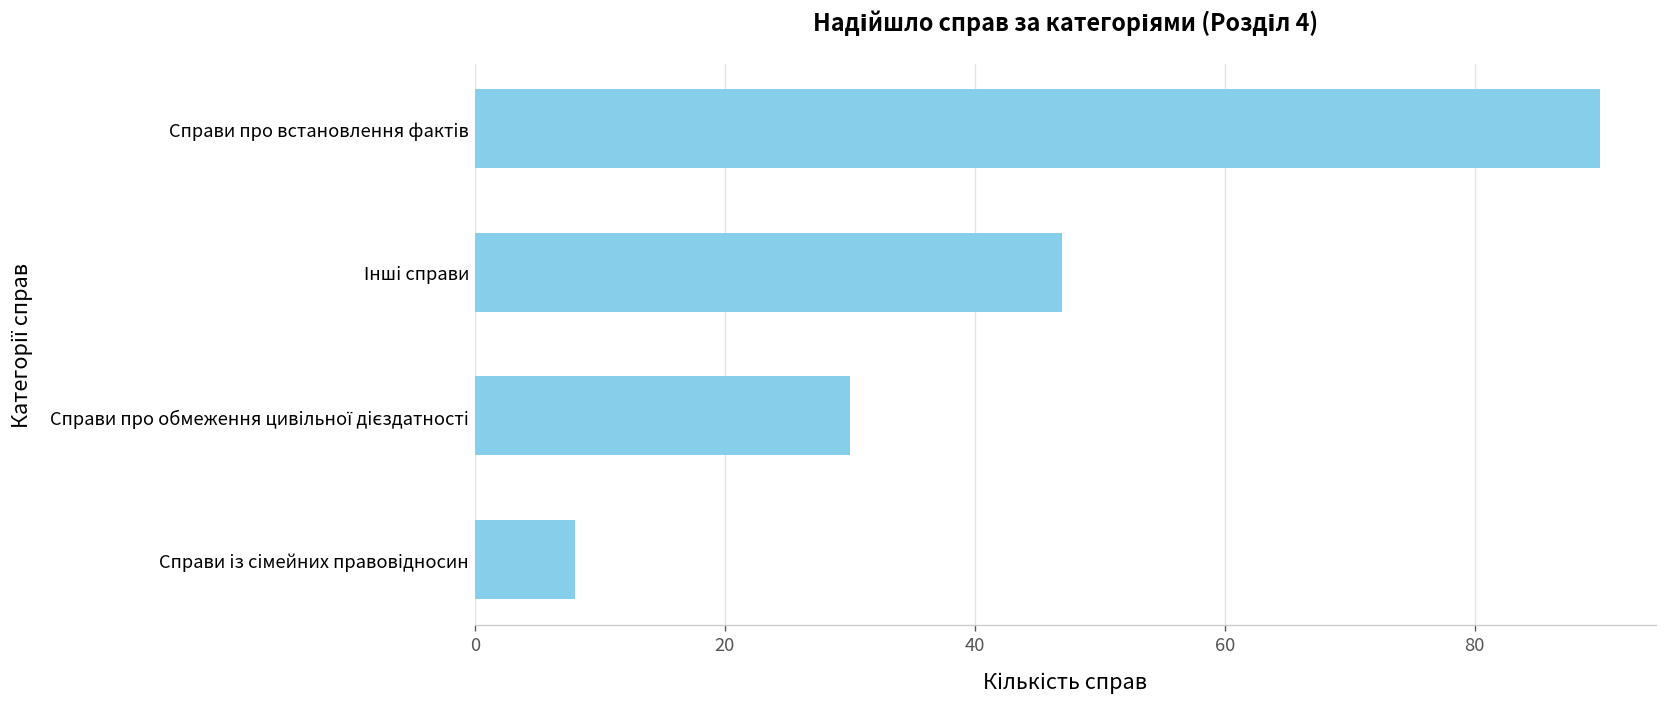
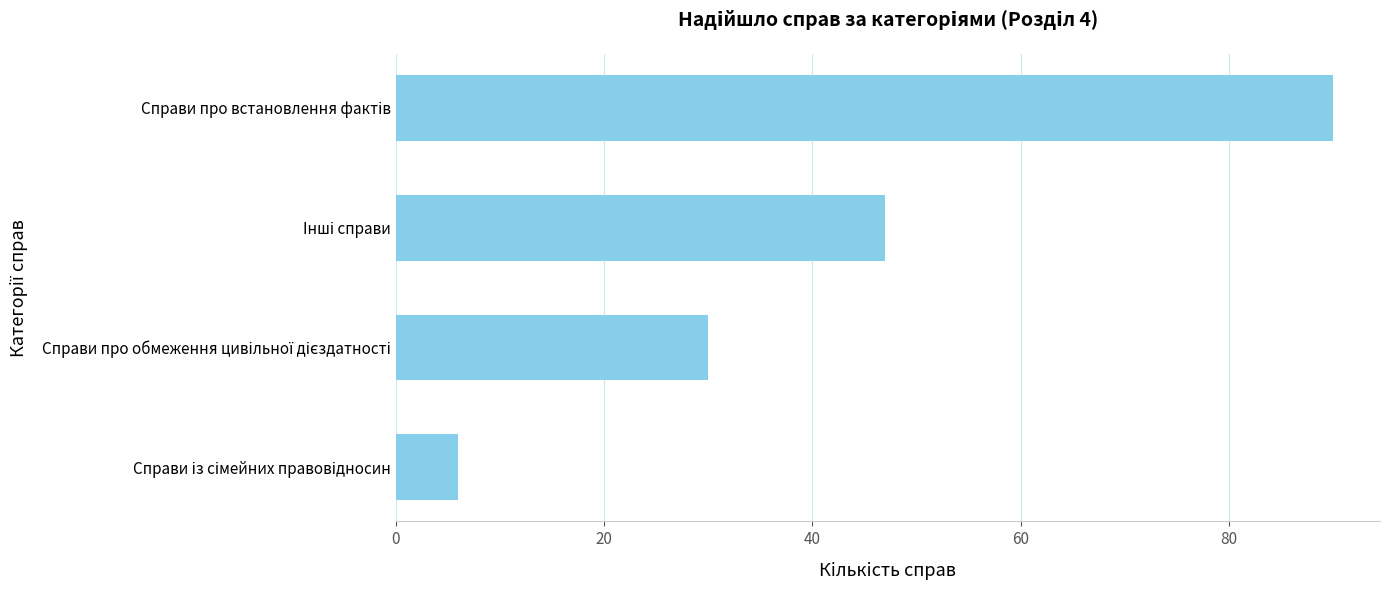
  {
    "Справи про встановлення фактів": 90,
    "Інші справи": 47,
    "Справи про обмеження цивільної дієздатності": 30,
-   "Справи із сімейних правовідносин": 8
+   "Справи із сімейних правовідносин": 6
  }
